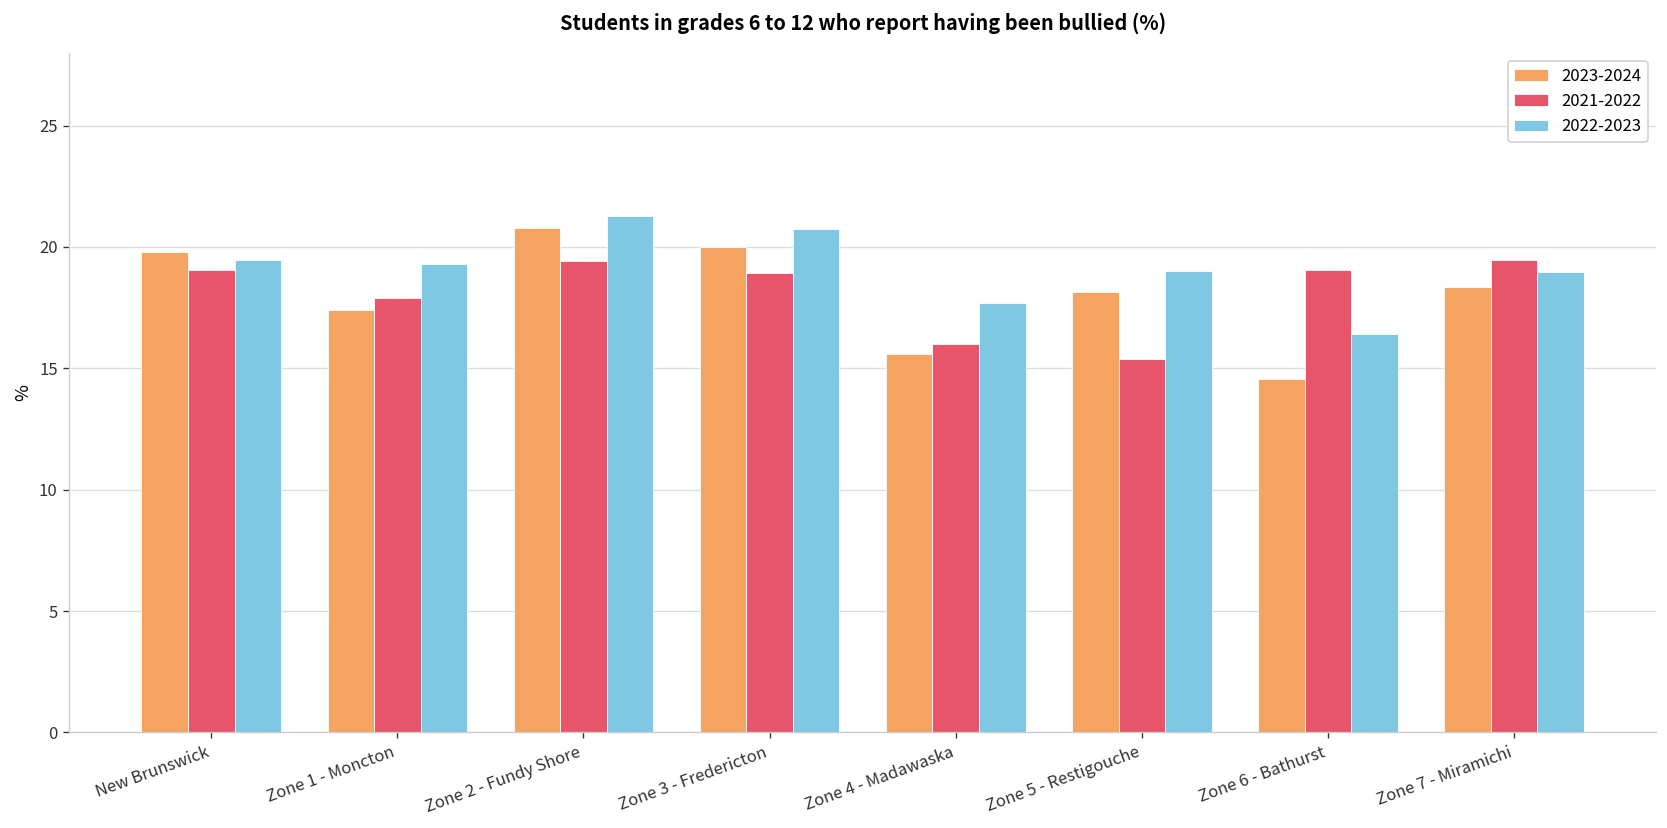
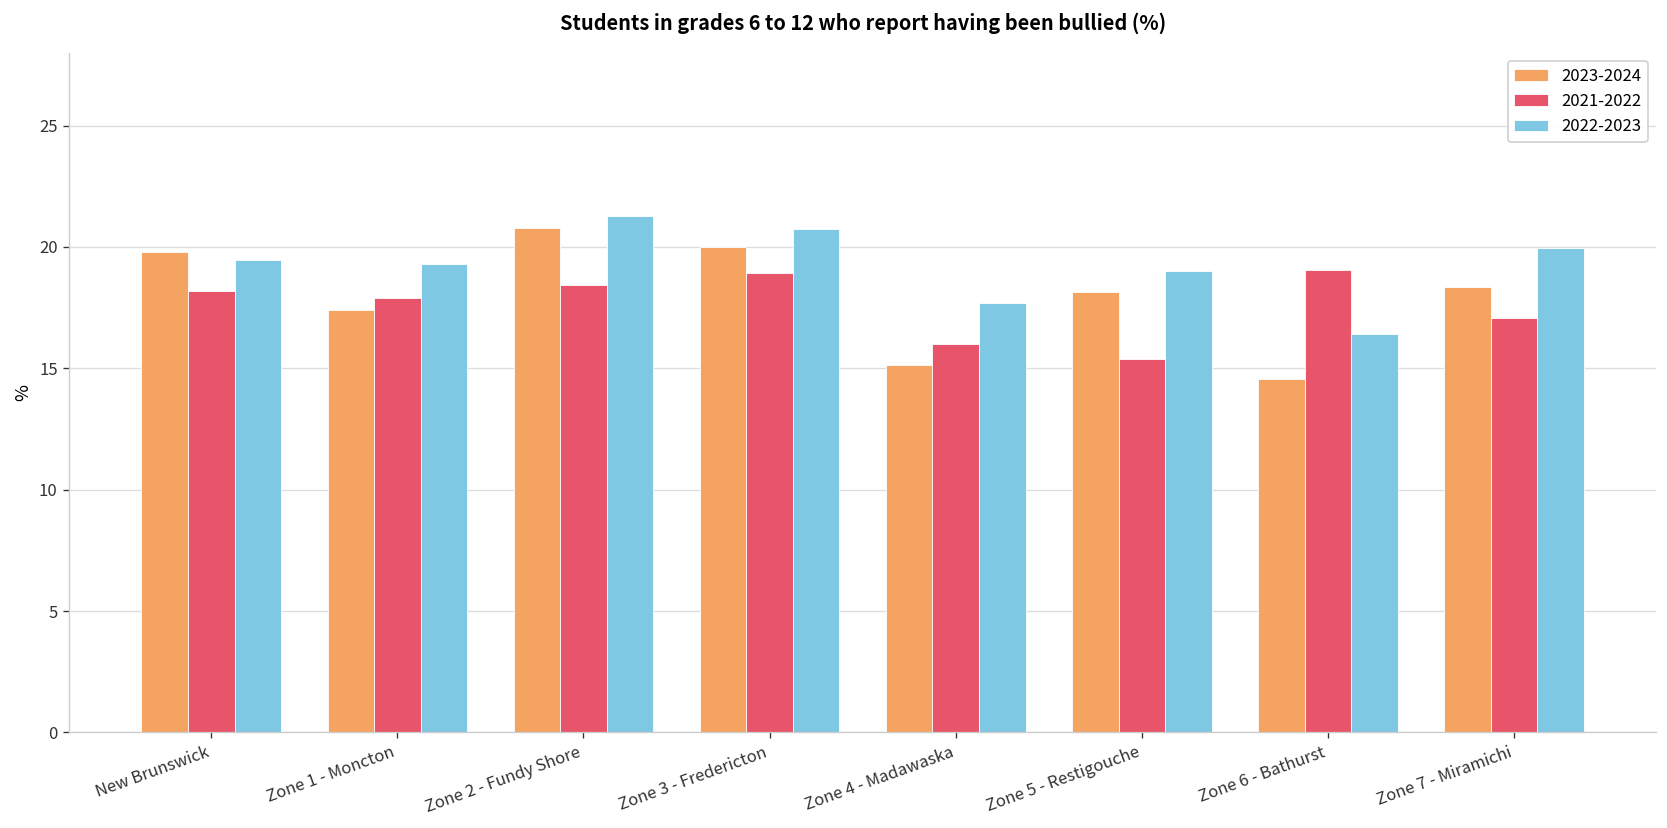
  {
    "2023-2024": {
      "New Brunswick": 19.8,
      "Zone 1 - Moncton": 17.4,
      "Zone 2 - Fundy Shore": 20.8,
      "Zone 3 - Fredericton": 20.0,
-     "Zone 4 - Madawaska": 15.6,
+     "Zone 4 - Madawaska": 15.1,
      "Zone 5 - Restigouche": 18.1,
      "Zone 6 - Bathurst": 14.6,
      "Zone 7 - Miramichi": 18.3
    },
    "2021-2022": {
-     "New Brunswick": 19.1,
+     "New Brunswick": 18.2,
      "Zone 1 - Moncton": 17.9,
-     "Zone 2 - Fundy Shore": 19.4,
+     "Zone 2 - Fundy Shore": 18.4,
      "Zone 3 - Fredericton": 18.9,
      "Zone 4 - Madawaska": 16.0,
      "Zone 5 - Restigouche": 15.4,
      "Zone 6 - Bathurst": 19.0,
-     "Zone 7 - Miramichi": 19.5
+     "Zone 7 - Miramichi": 17.1
    },
    "2022-2023": {
      "New Brunswick": 19.5,
      "Zone 1 - Moncton": 19.3,
      "Zone 2 - Fundy Shore": 21.3,
      "Zone 3 - Fredericton": 20.7,
      "Zone 4 - Madawaska": 17.7,
      "Zone 5 - Restigouche": 19.0,
      "Zone 6 - Bathurst": 16.4,
-     "Zone 7 - Miramichi": 19.0
+     "Zone 7 - Miramichi": 19.9
    }
  }
